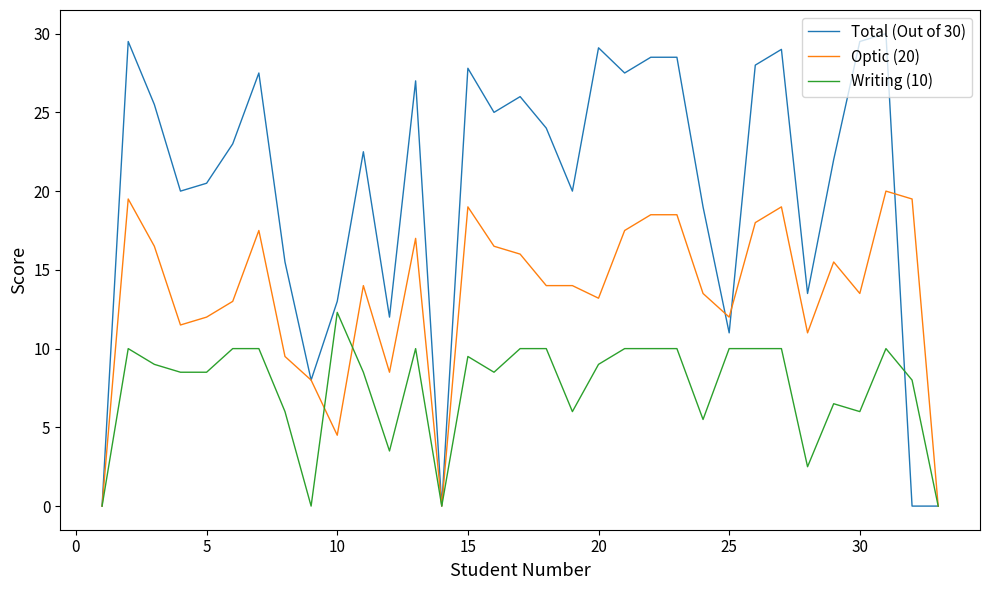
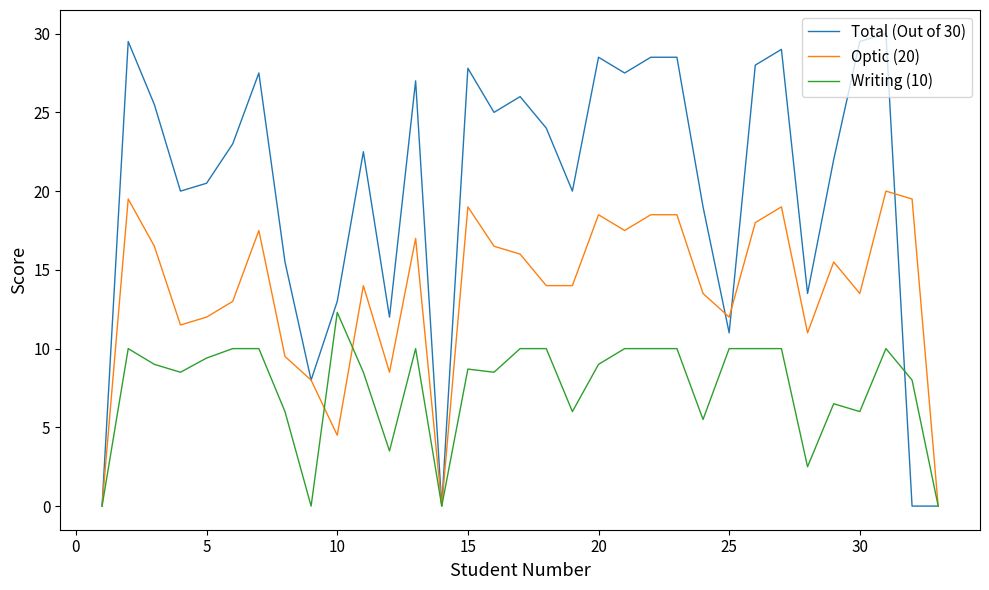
  {
    "Total (Out of 30)": {
      "5": 20.5,
      "10": 13.0,
      "15": 27.8,
-     "20": 29.1,
+     "20": 28.5,
      "25": 11.0
    },
    "Optic (20)": {
      "5": 12.0,
      "10": 4.5,
      "15": 19.0,
-     "20": 13.2,
+     "20": 18.5,
      "25": 12.0,
      "30": 13.5
    },
    "Writing (10)": {
-     "5": 8.5,
+     "5": 9.4,
      "10": 12.3,
-     "15": 9.5,
+     "15": 8.7,
      "20": 9.0,
      "25": 10.0,
      "30": 6.0
    }
  }
